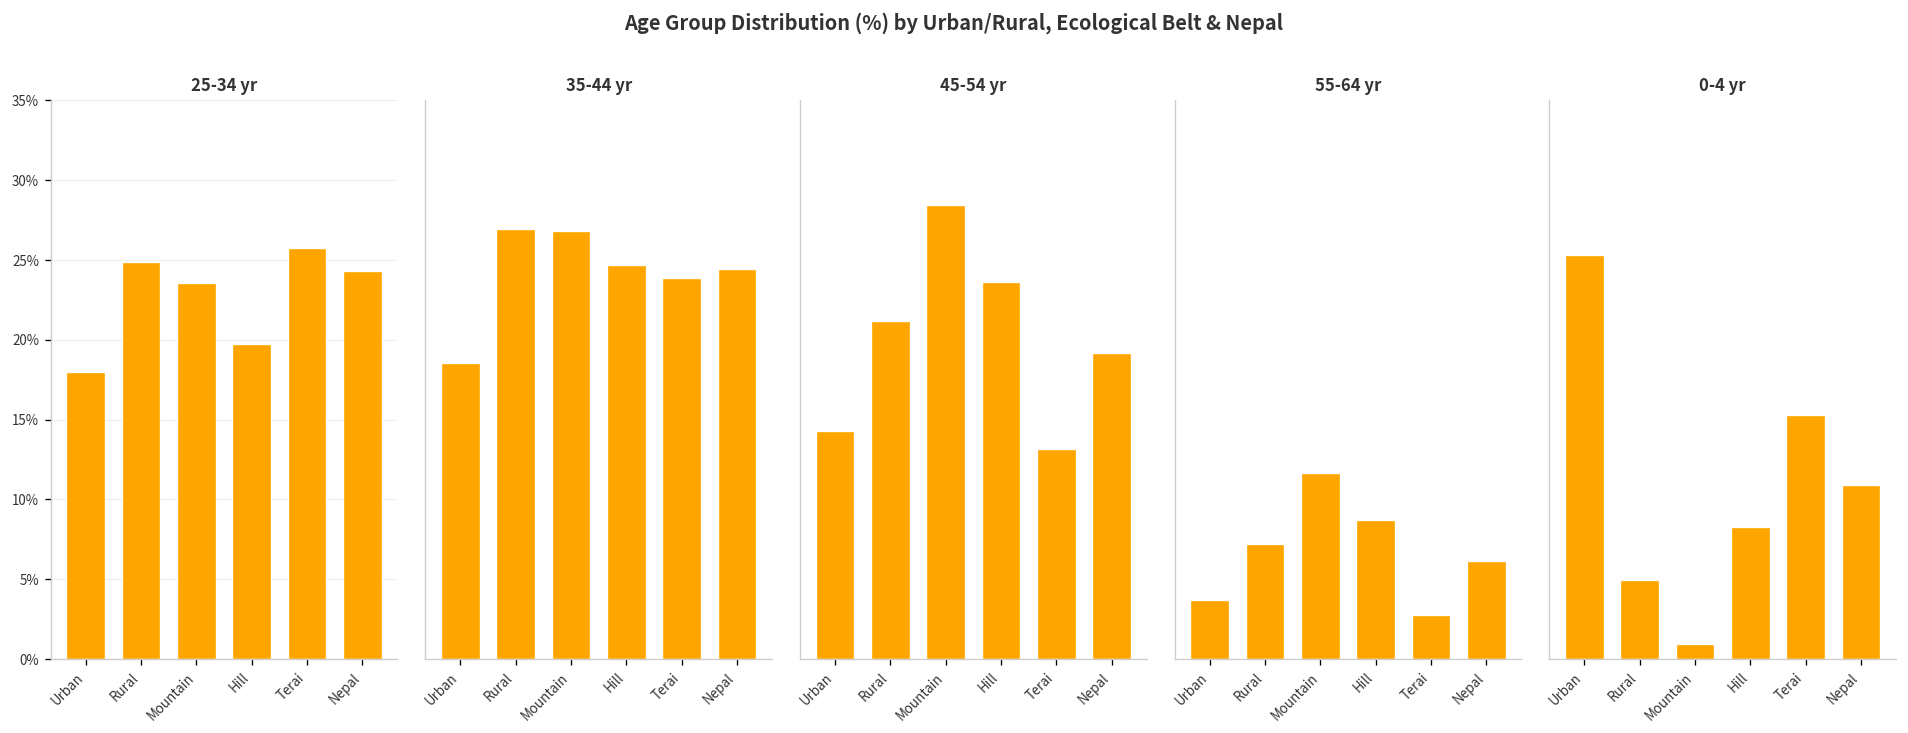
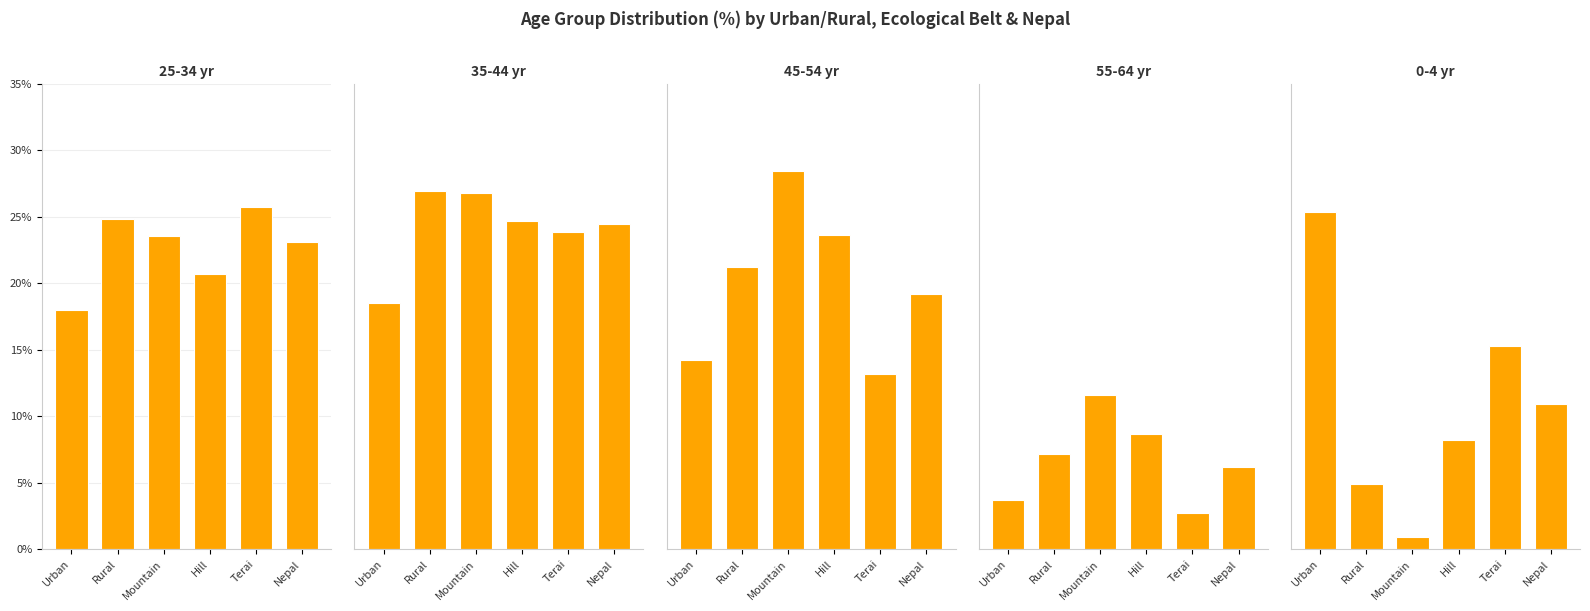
  {
    "25-34 yr": {
      "Urban": "18.0%",
      "Rural": "24.9%",
      "Mountain": "23.5%",
-     "Hill": "19.8%",
+     "Hill": "20.7%",
      "Terai": "25.7%",
-     "Nepal": "24.3%"
+     "Nepal": "23.1%"
    }
  }
